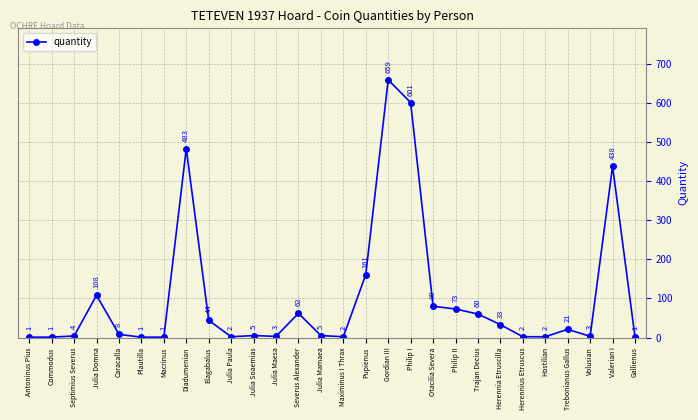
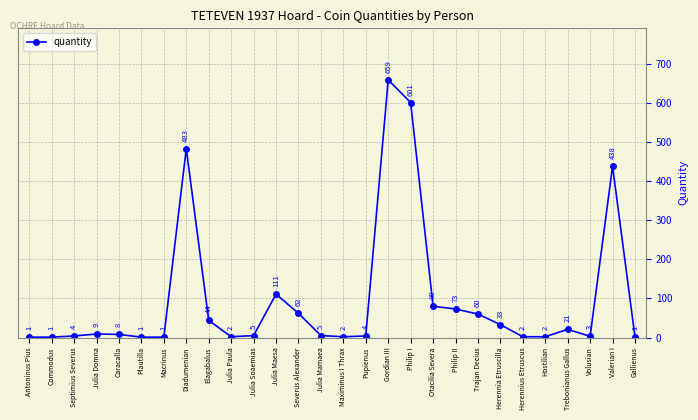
  {
    "Antoninus Pius": 1,
    "Commodus": 1,
    "Septimius Severus": 4,
-   "Julia Domna": 108,
+   "Julia Domna": 9,
    "Caracalla": 8,
    "Plautilla": 1,
    "Macrinus": 1,
    "Diadumenian": 483,
    "Elagabalus": 44,
    "Julia Paula": 2,
    "Julia Soaemias": 5,
-   "Julia Maesa": 3,
+   "Julia Maesa": 111,
    "Severus Alexander": 62,
    "Julia Mamaea": 5,
    "Maximinus I Thrax": 2,
-   "Pupienus": 161,
+   "Pupienus": 4,
    "Gordian III": 659,
    "Philip I": 601,
    "Otacilia Severa": 80,
    "Philip II": 73,
    "Trajan Decius": 60,
    "Herennia Etruscilla": 33,
    "Herennius Etruscus": 2,
    "Hostilian": 2,
    "Trebonianus Gallus": 21,
    "Volusian": 3,
    "Valerian I": 438,
    "Gallienus": 1
  }
